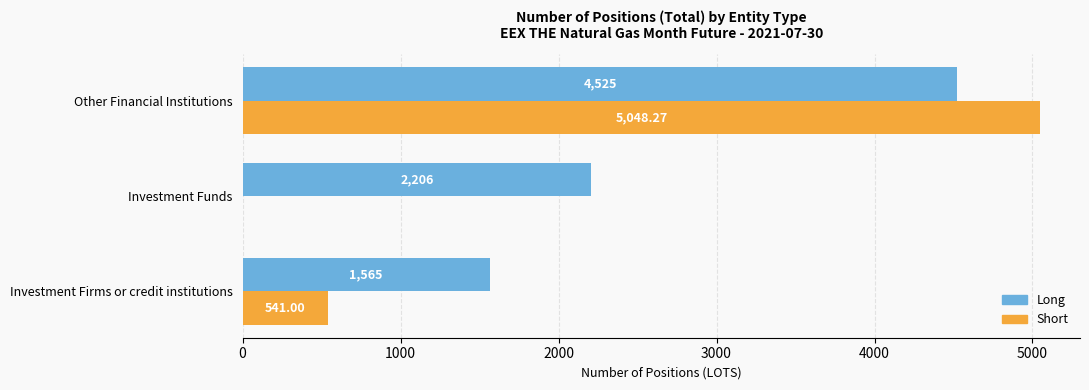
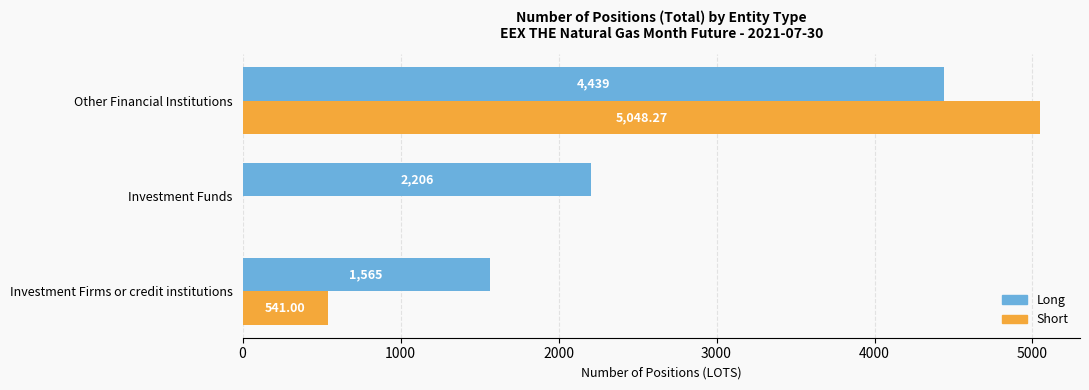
  {
    "Long": {
-     "Other Financial Institutions": "4,525",
+     "Other Financial Institutions": "4,439",
      "Investment Funds": "2,206",
      "Investment Firms or credit institutions": "1,565"
    },
    "Short": {
      "Other Financial Institutions": "5,048.27",
      "Investment Firms or credit institutions": "541.00"
    }
  }
